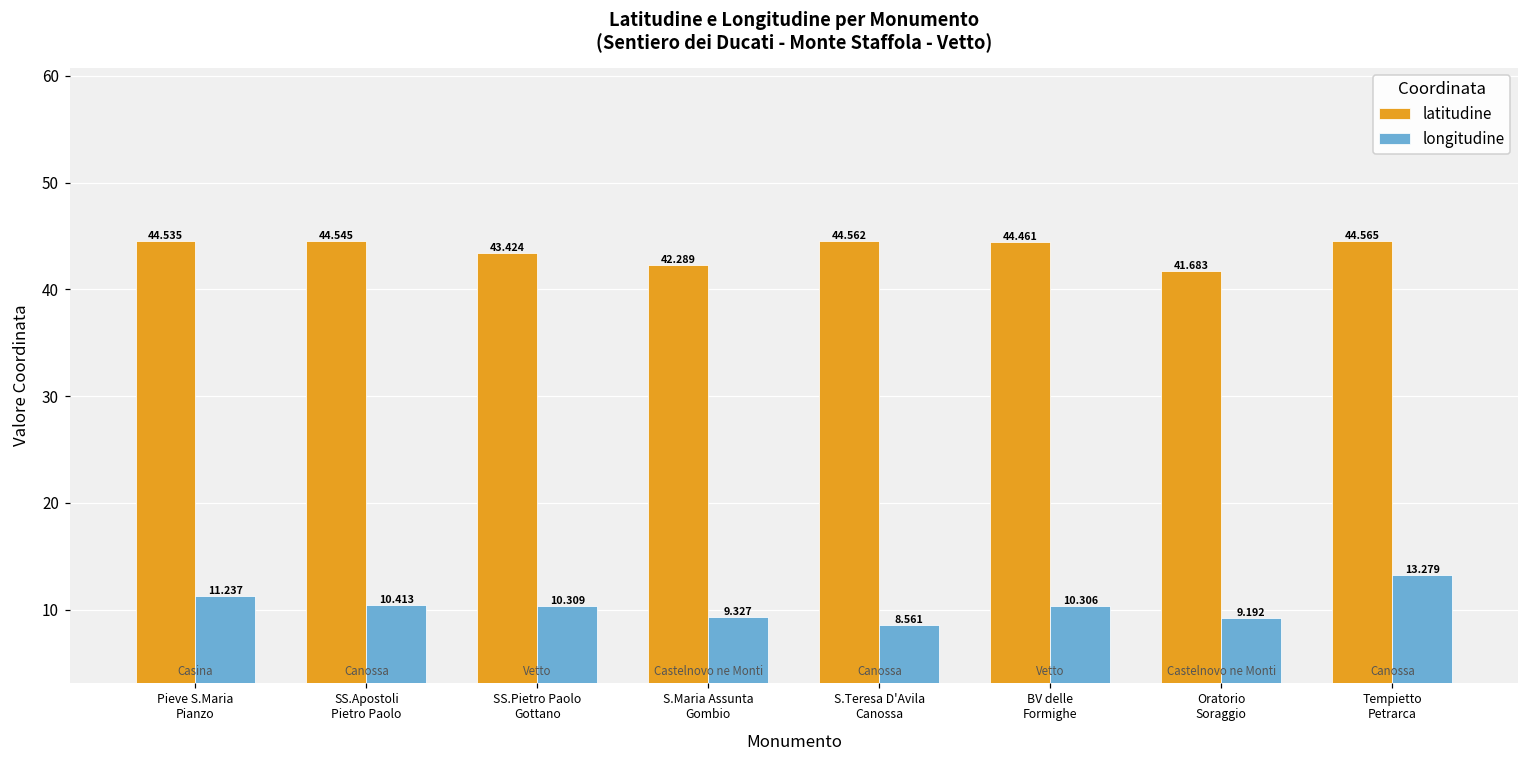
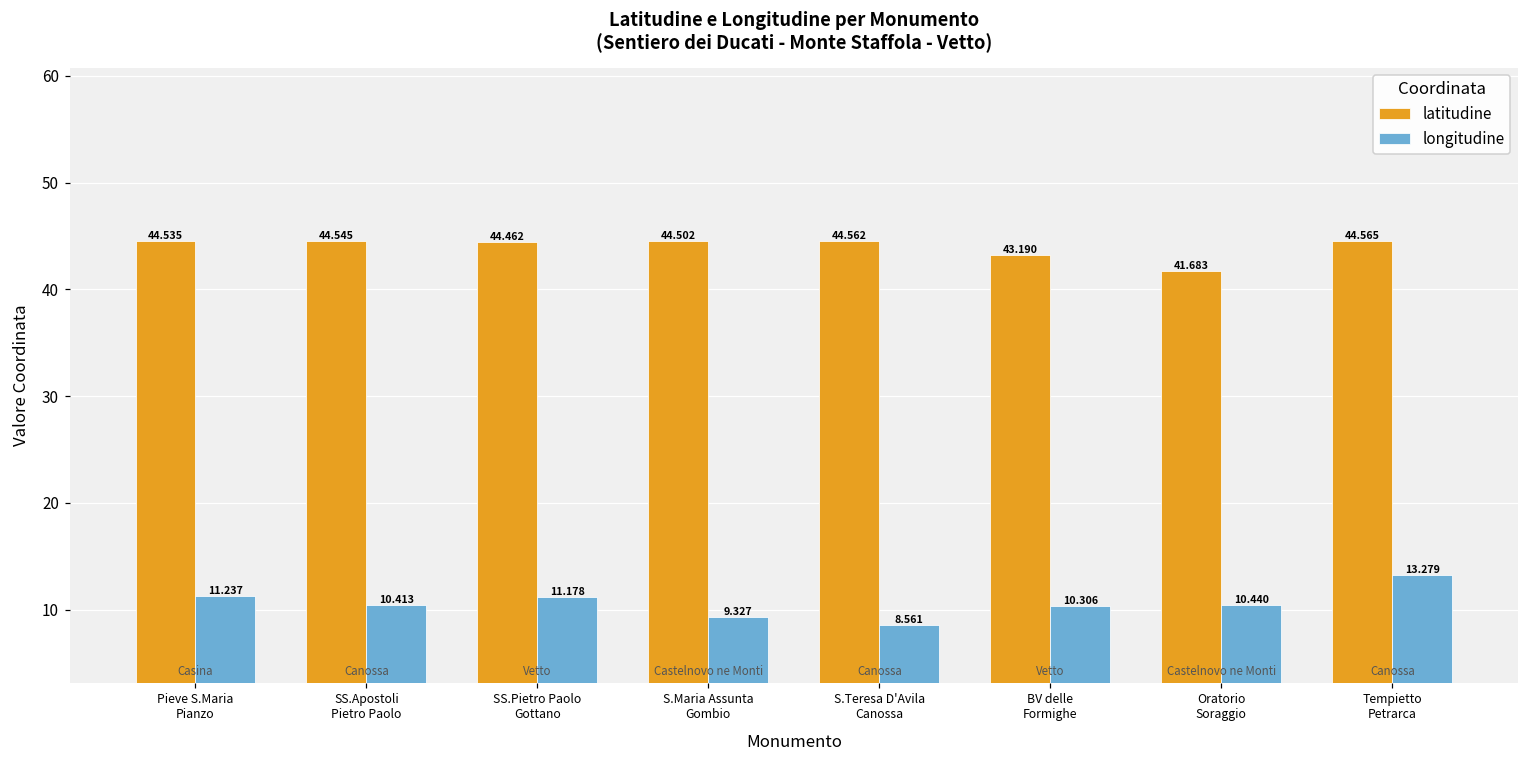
  {
    "latitudine": {
      "Pieve S.Maria Pianzo": 44.535,
      "SS.Apostoli Pietro Paolo": 44.545,
-     "SS.Pietro Paolo Gottano": 43.424,
-     "S.Maria Assunta Gombio": 42.289,
+     "SS.Pietro Paolo Gottano": 44.462,
+     "S.Maria Assunta Gombio": 44.502,
      "S.Teresa D'Avila Canossa": 44.562,
-     "BV delle Formighe": 44.461,
+     "BV delle Formighe": 43.190,
      "Oratorio Soraggio": 41.683,
      "Tempietto Petrarca": 44.565
    },
    "longitudine": {
      "Pieve S.Maria Pianzo": 11.237,
      "SS.Apostoli Pietro Paolo": 10.413,
-     "SS.Pietro Paolo Gottano": 10.309,
+     "SS.Pietro Paolo Gottano": 11.178,
      "S.Maria Assunta Gombio": 9.327,
      "S.Teresa D'Avila Canossa": 8.561,
      "BV delle Formighe": 10.306,
-     "Oratorio Soraggio": 9.192,
+     "Oratorio Soraggio": 10.440,
      "Tempietto Petrarca": 13.279
    }
  }
